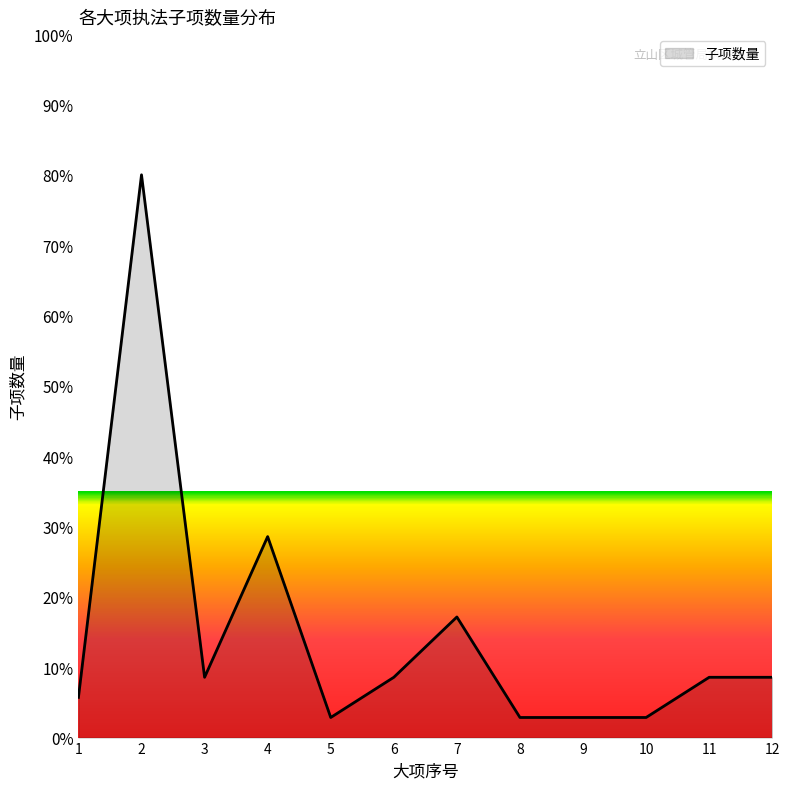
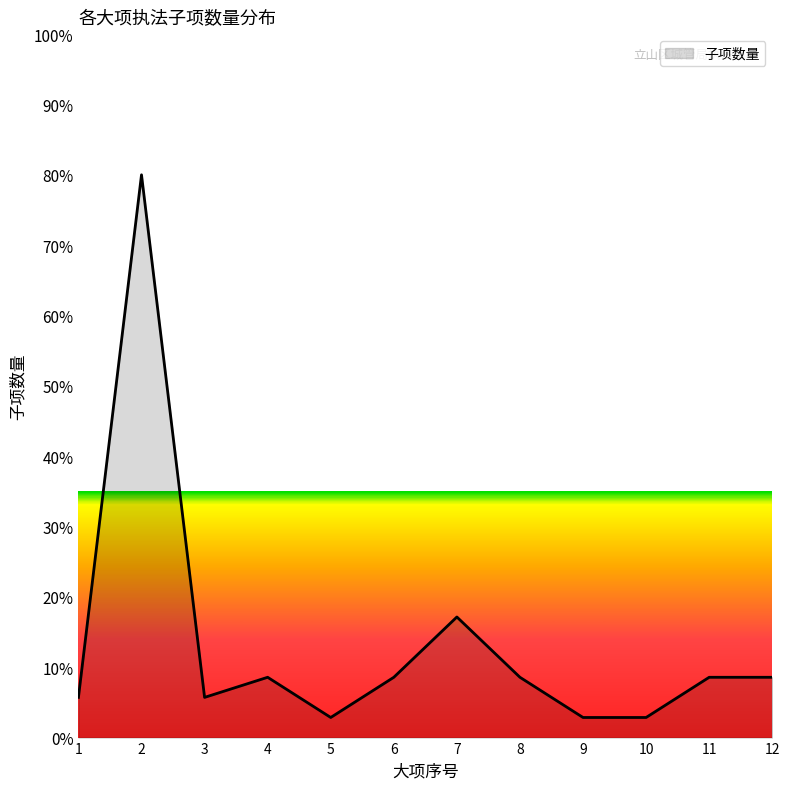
  {
    "1": "6%",
    "2": "80%",
-   "3": "9%",
-   "4": "29%",
+   "3": "6%",
+   "4": "9%",
    "5": "3%",
    "6": "9%",
    "7": "17%",
-   "8": "3%",
+   "8": "9%",
    "9": "3%",
    "10": "3%",
    "11": "9%",
    "12": "9%"
  }
